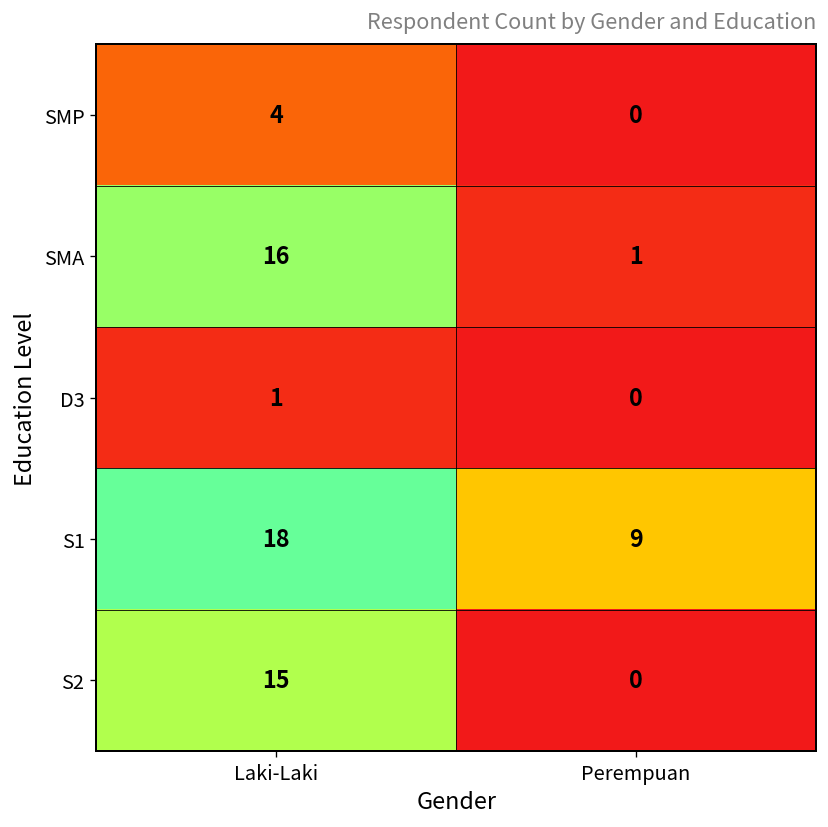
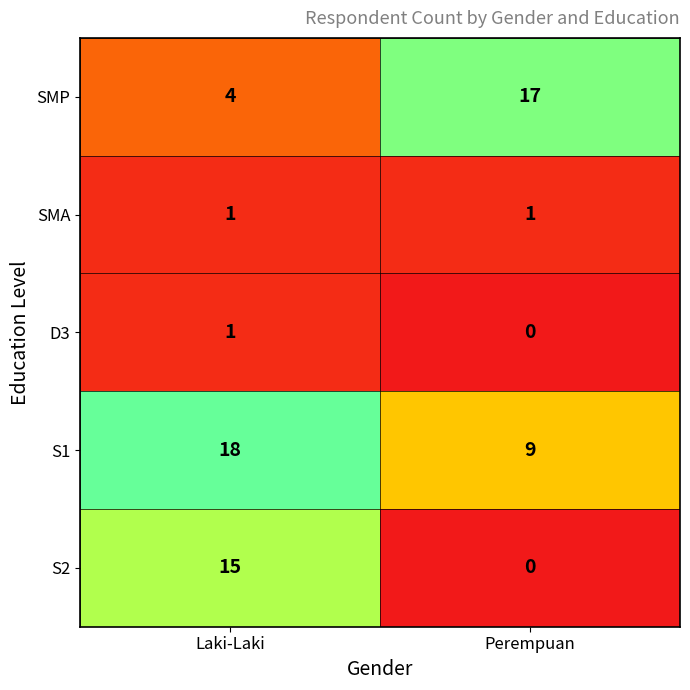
  {
    "SMP": {
      "Laki-Laki": 4,
-     "Perempuan": 0
+     "Perempuan": 17
    },
    "SMA": {
-     "Laki-Laki": 16,
+     "Laki-Laki": 1,
      "Perempuan": 1
    },
    "D3": {
      "Laki-Laki": 1,
      "Perempuan": 0
    },
    "S1": {
      "Laki-Laki": 18,
      "Perempuan": 9
    },
    "S2": {
      "Laki-Laki": 15,
      "Perempuan": 0
    }
  }
